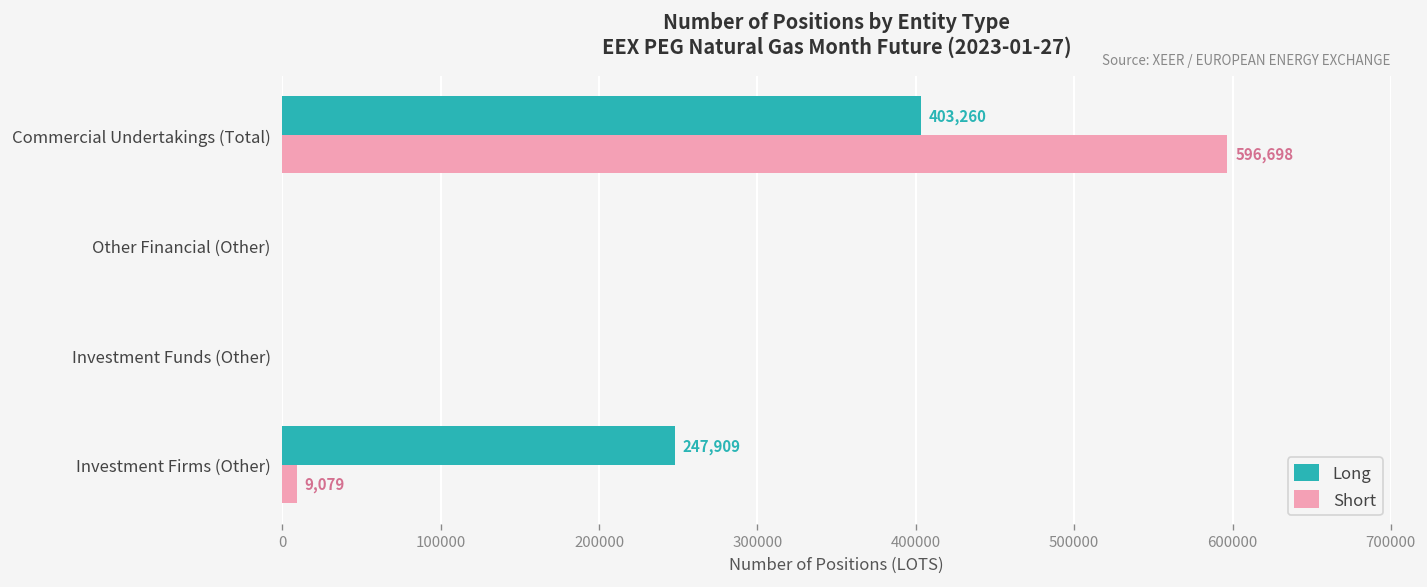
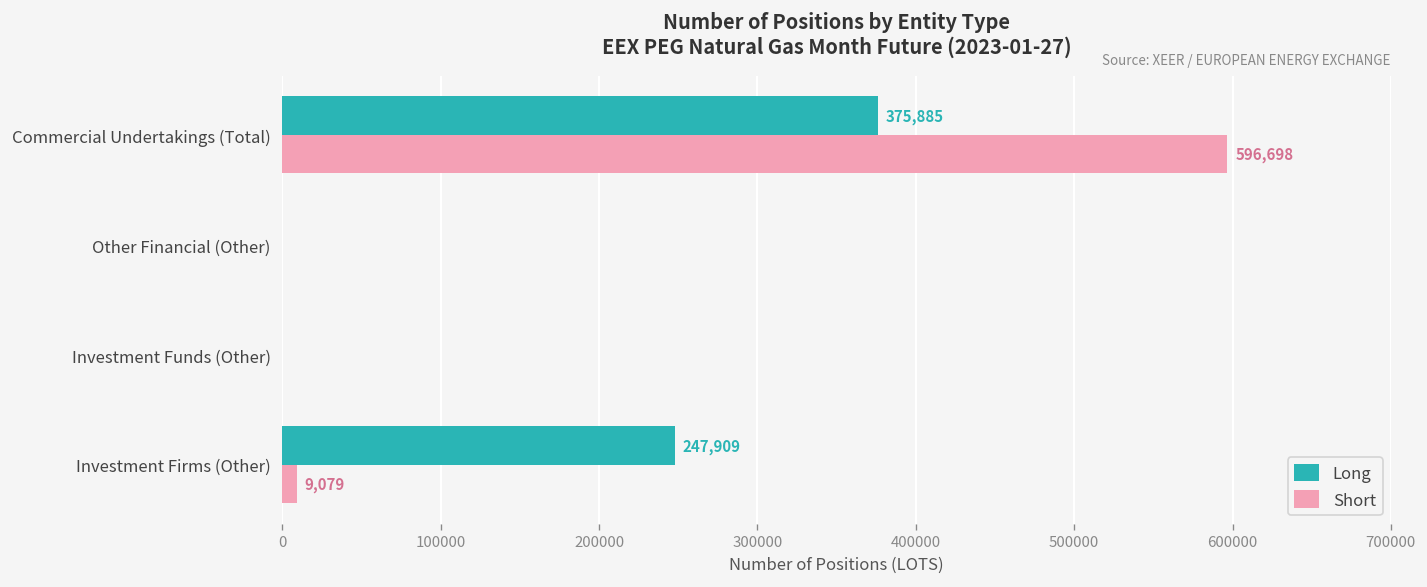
  {
    "Long": {
-     "Commercial Undertakings (Total)": "403,260",
+     "Commercial Undertakings (Total)": "375,885",
      "Investment Firms (Other)": "247,909"
    },
    "Short": {
      "Commercial Undertakings (Total)": "596,698",
      "Investment Firms (Other)": "9,079"
    }
  }
